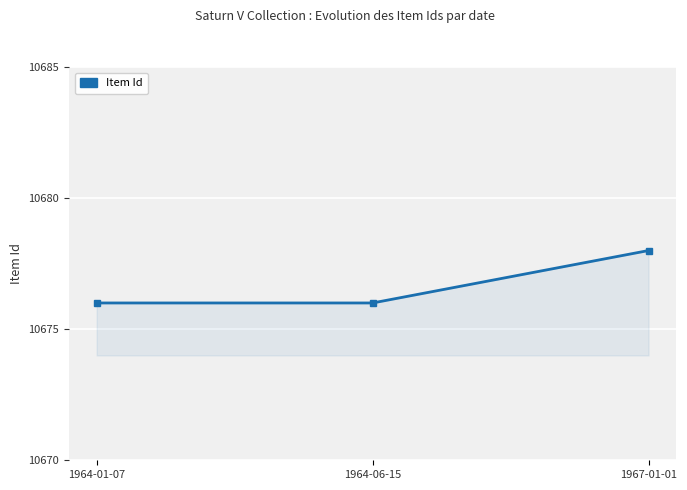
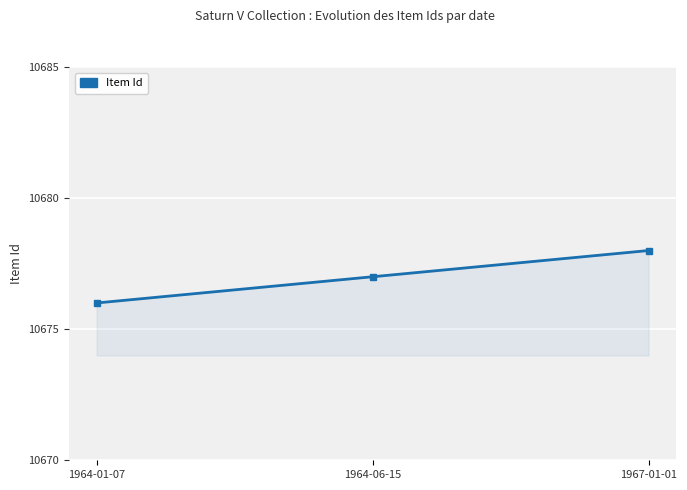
  {
    "1964-01-07": 10676,
-   "1964-06-15": 10676,
+   "1964-06-15": 10677,
    "1967-01-01": 10678
  }
